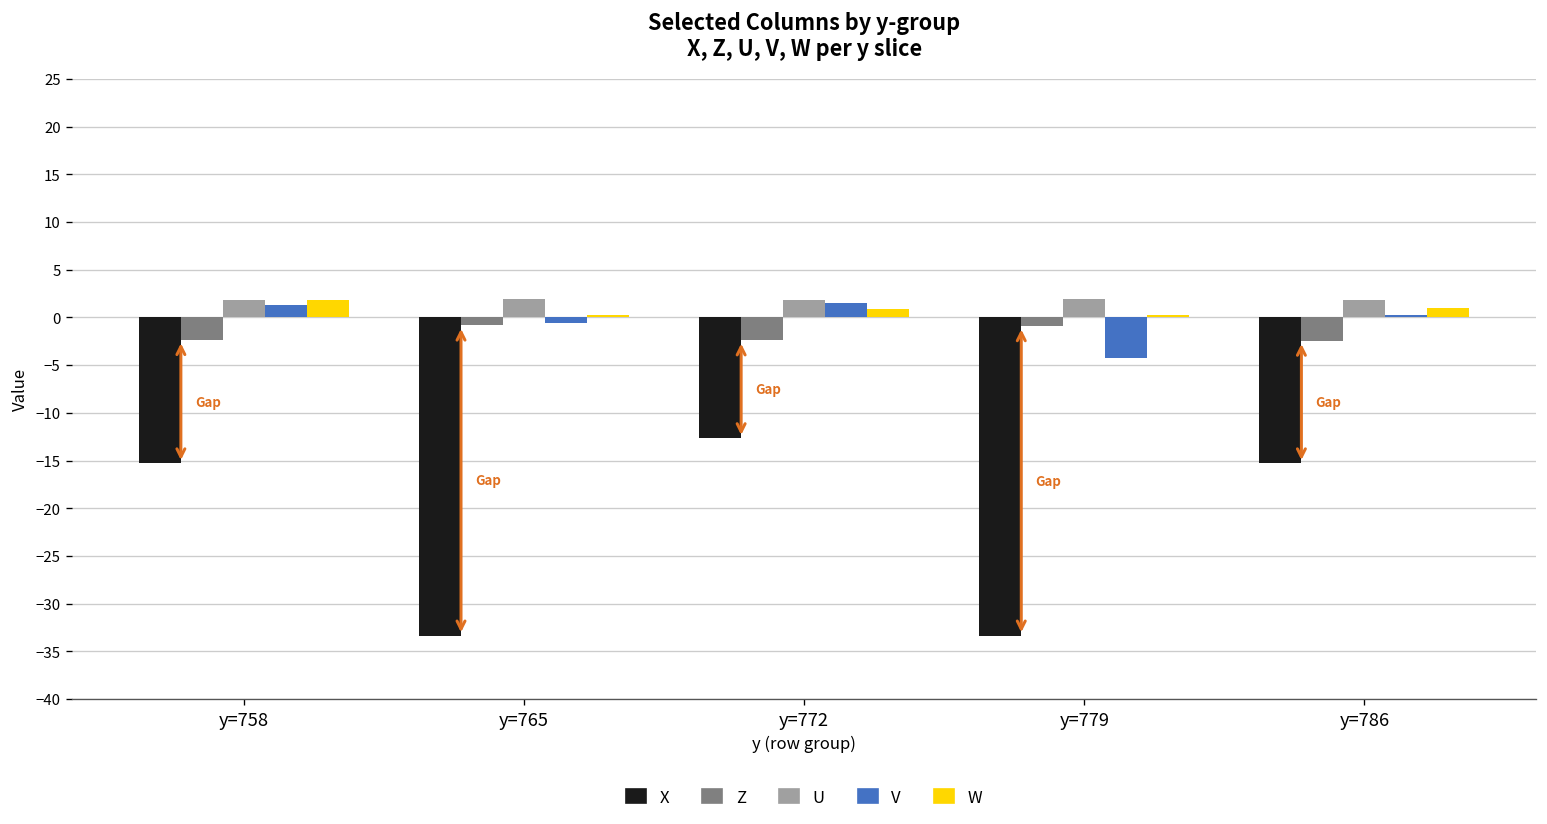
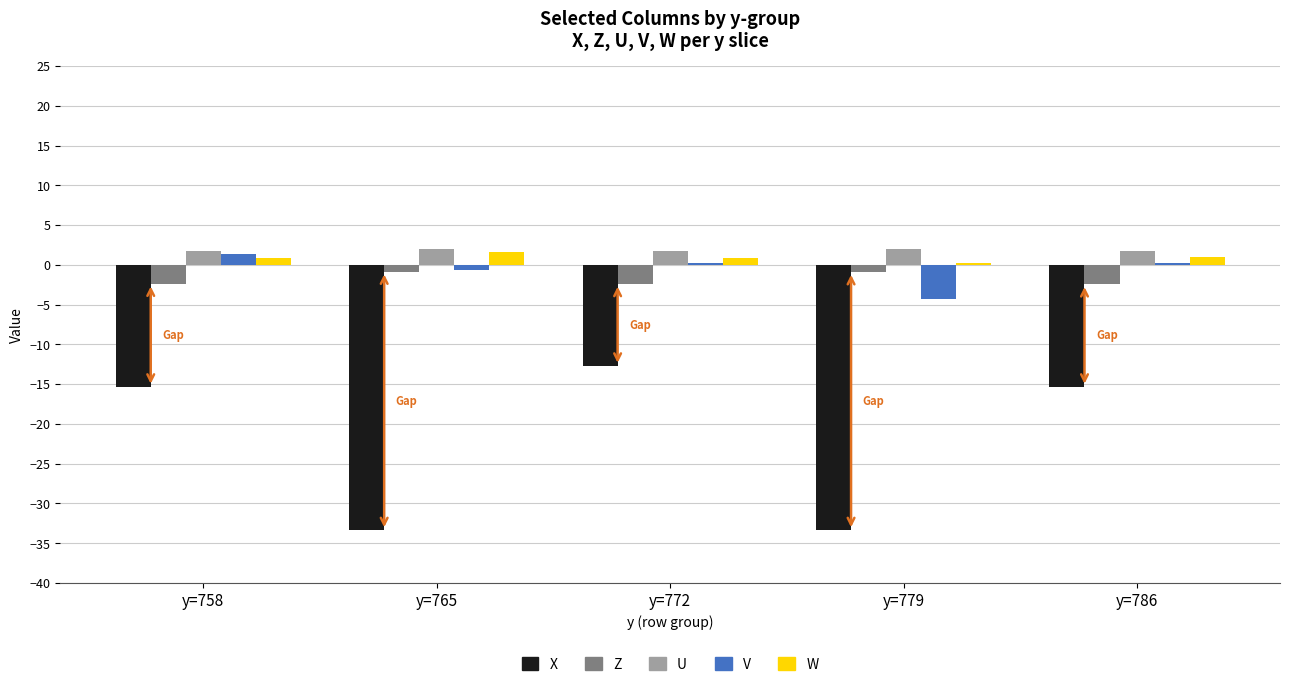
  {
    "X": {
      "y=758": -15,
      "y=765": -33,
      "y=772": -13,
      "y=779": -33,
      "y=786": -15
    },
    "V": {
      "y=758": 1,
      "y=765": -1,
-     "y=772": 1,
+     "y=772": 0,
      "y=779": -4
    },
    "W": {
-     "y=758": 2,
-     "y=765": 0,
+     "y=758": 1,
+     "y=765": 2,
      "y=772": 1,
      "y=786": 1
    }
  }
